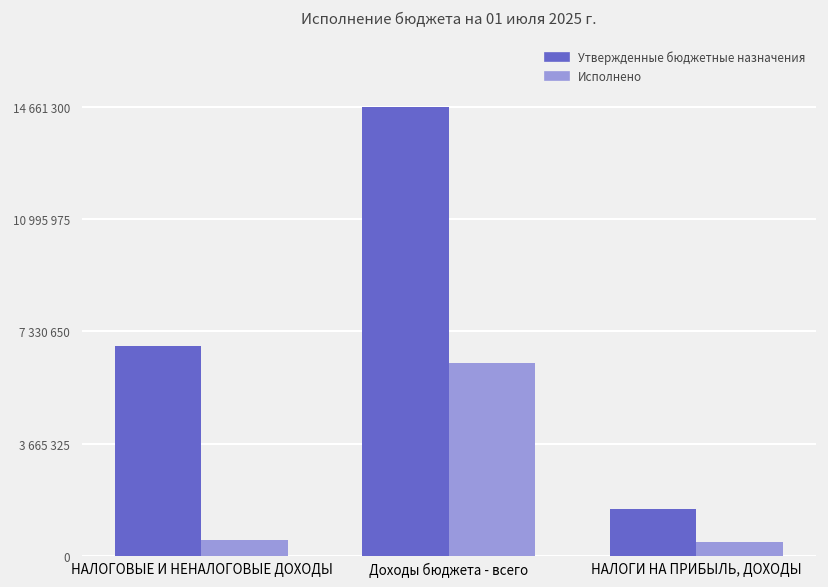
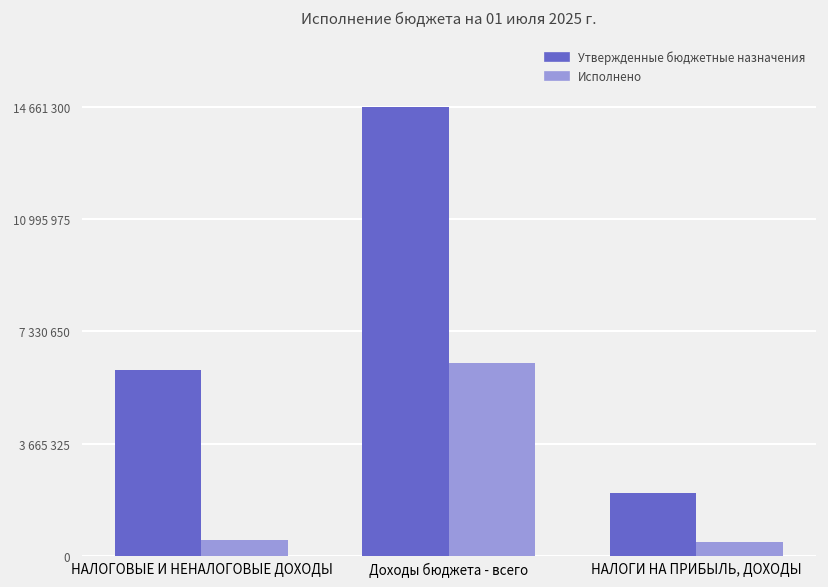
  {
    "Утвержденные бюджетные назначения": {
-     "НАЛОГОВЫЕ И НЕНАЛОГОВЫЕ ДОХОДЫ": 6800000,
+     "НАЛОГОВЫЕ И НЕНАЛОГОВЫЕ ДОХОДЫ": 6100000,
      "Доходы бюджета - всего": 14700000,
-     "НАЛОГИ НА ПРИБЫЛЬ, ДОХОДЫ": 1500000
+     "НАЛОГИ НА ПРИБЫЛЬ, ДОХОДЫ": 2100000
    },
    "Исполнено": {
      "НАЛОГОВЫЕ И НЕНАЛОГОВЫЕ ДОХОДЫ": 500000,
      "Доходы бюджета - всего": 6300000,
      "НАЛОГИ НА ПРИБЫЛЬ, ДОХОДЫ": 500000
    }
  }
